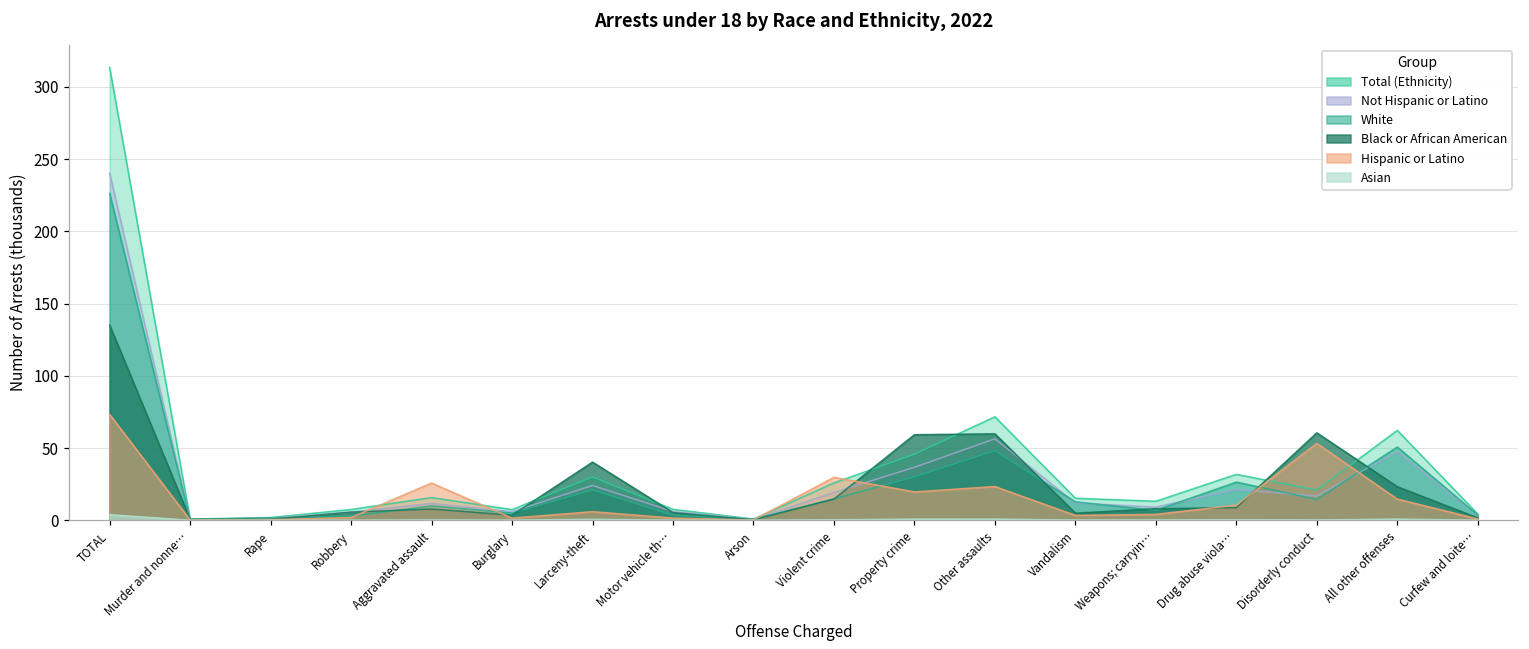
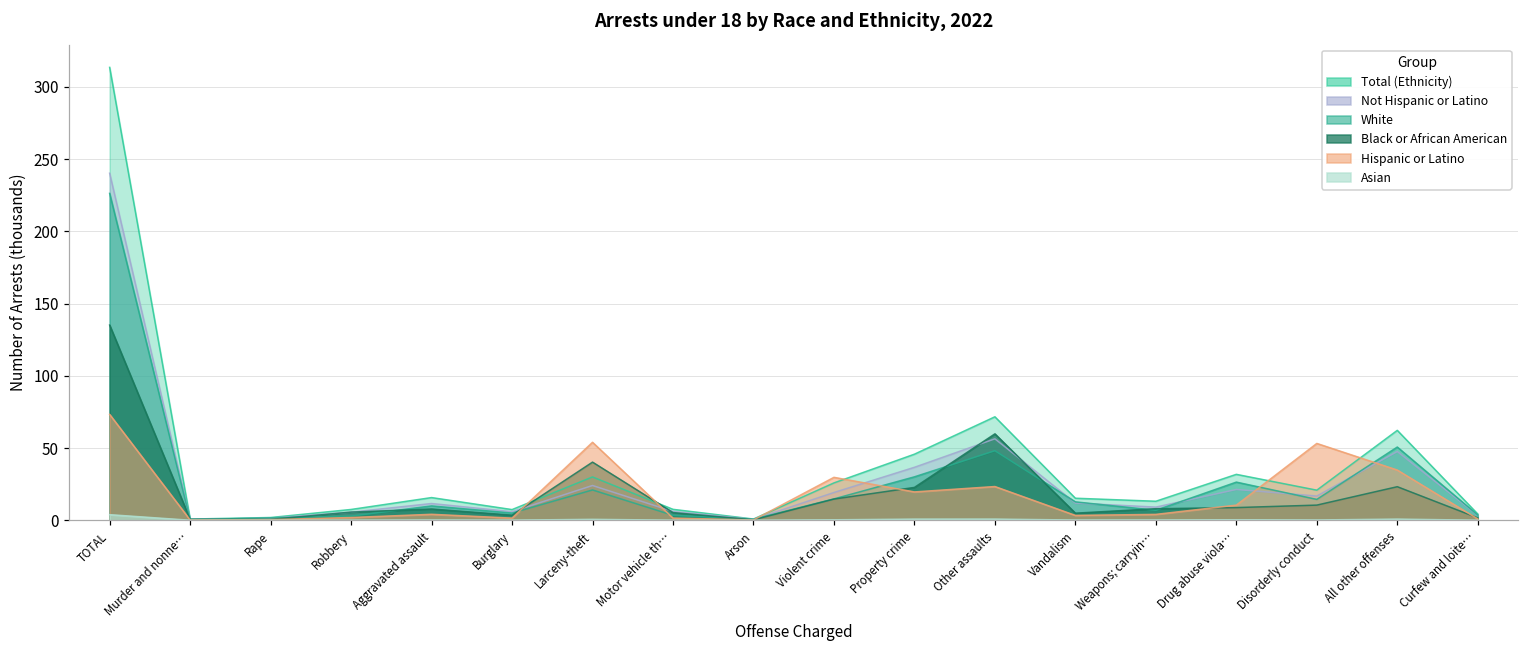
  {
    "Black or African American": {
      "TOTAL": 135,
      "Aggravated assault": 8,
      "Larceny-theft": 40,
-     "Property crime": 59,
+     "Property crime": 23,
      "Other assaults": 60,
-     "Disorderly conduct": 61,
+     "Disorderly conduct": 10,
      "All other offenses": 23
    },
    "Hispanic or Latino": {
      "TOTAL": 73,
-     "Aggravated assault": 26,
-     "Larceny-theft": 6,
+     "Aggravated assault": 4,
+     "Larceny-theft": 54,
      "Violent crime": 30,
      "Property crime": 20,
      "Other assaults": 23,
      "Weapons; carryin…": 4,
      "Disorderly conduct": 53,
-     "All other offenses": 15
+     "All other offenses": 35
    }
  }
